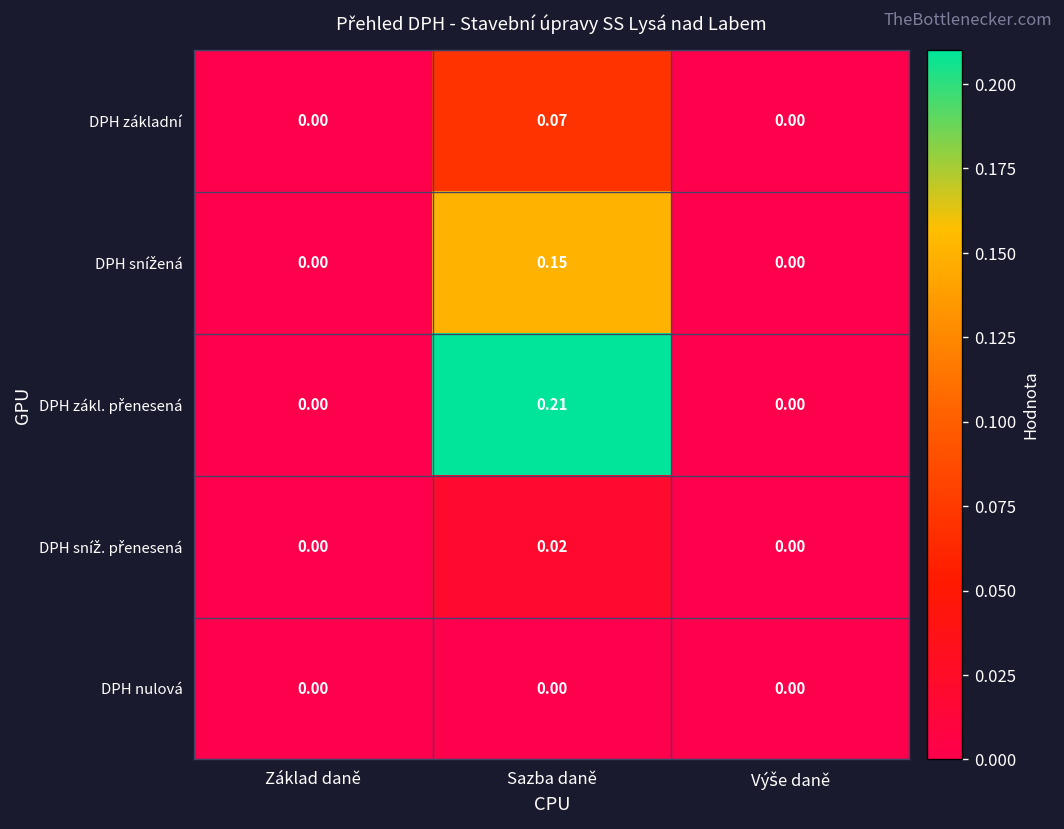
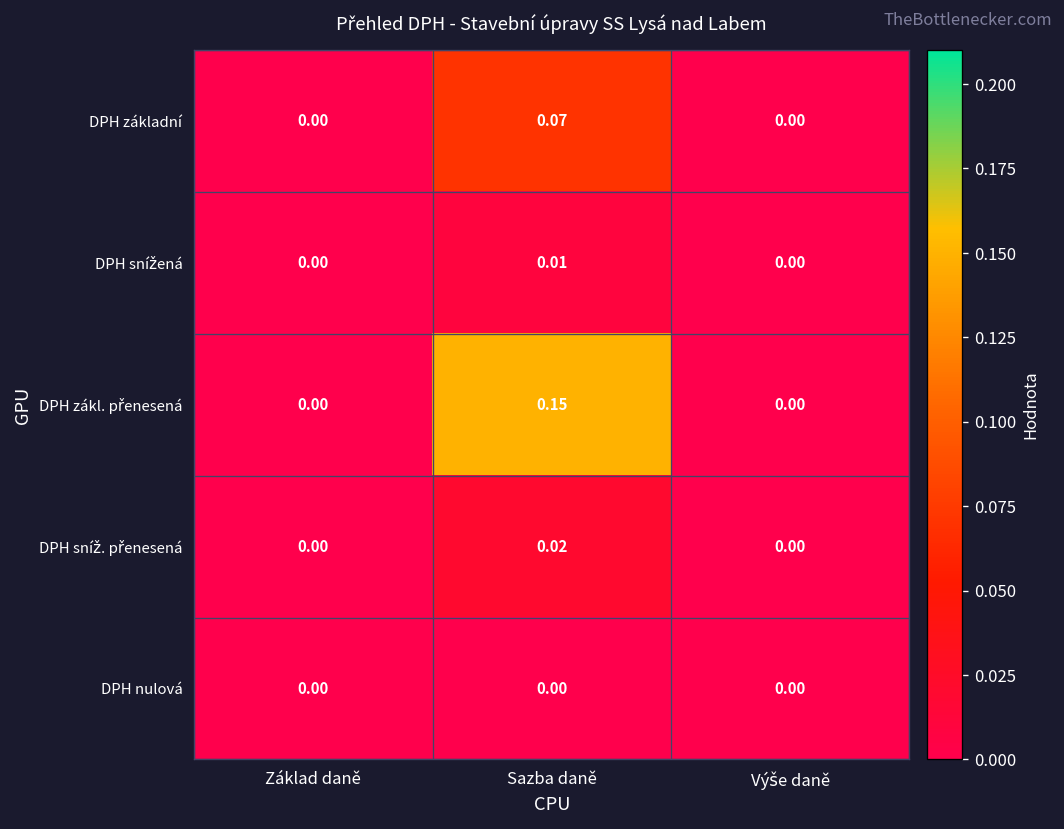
  {
    "DPH základní": {
      "Základ daně": 0.00,
      "Sazba daně": 0.07,
      "Výše daně": 0.00
    },
    "DPH snížená": {
      "Základ daně": 0.00,
-     "Sazba daně": 0.15,
+     "Sazba daně": 0.01,
      "Výše daně": 0.00
    },
    "DPH zákl. přenesená": {
      "Základ daně": 0.00,
-     "Sazba daně": 0.21,
+     "Sazba daně": 0.15,
      "Výše daně": 0.00
    },
    "DPH sníž. přenesená": {
      "Základ daně": 0.00,
      "Sazba daně": 0.02,
      "Výše daně": 0.00
    },
    "DPH nulová": {
      "Základ daně": 0.00,
      "Sazba daně": 0.00,
      "Výše daně": 0.00
    }
  }
